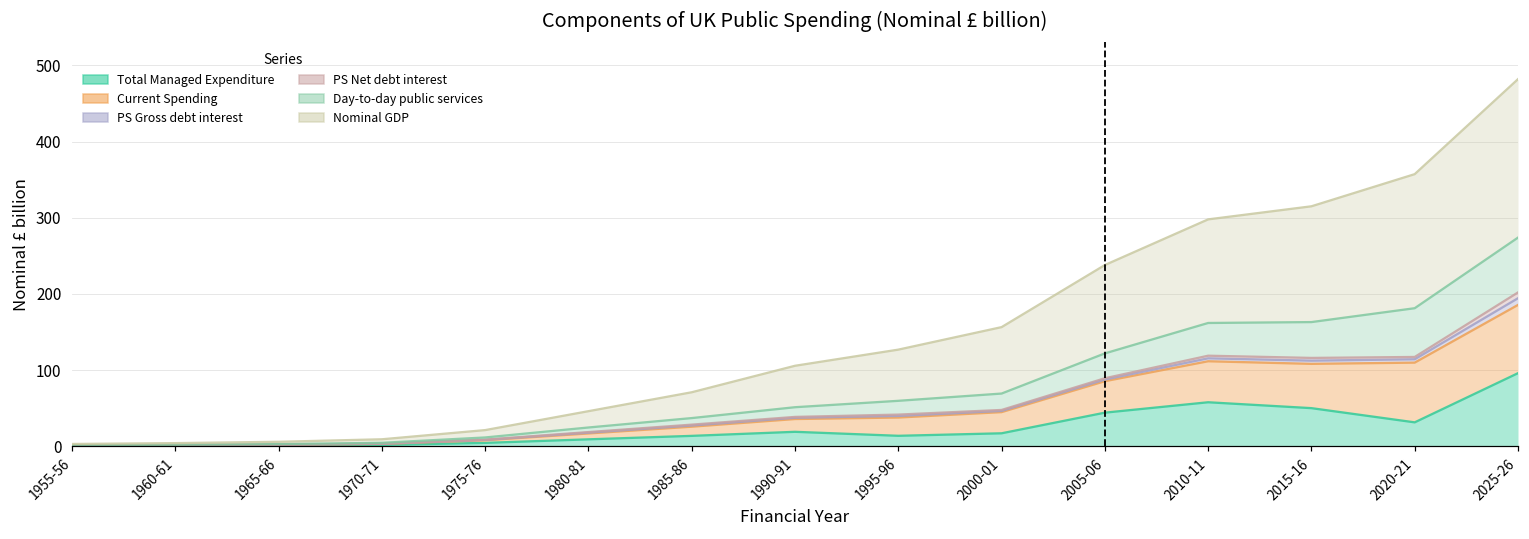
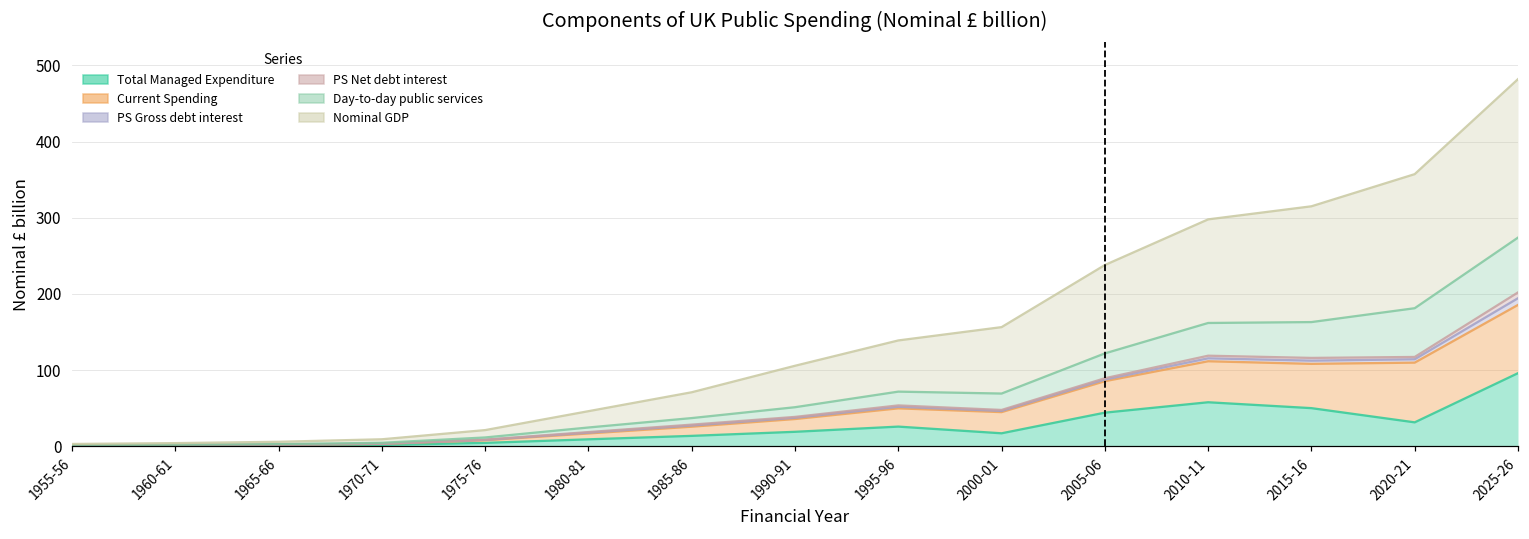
  {
    "Total Managed Expenditure": {
      "1980-81": 10,
      "1985-86": 10,
      "1990-91": 20,
-     "1995-96": 10,
+     "1995-96": 30,
      "2000-01": 20,
      "2005-06": 40,
      "2010-11": 60,
      "2015-16": 50,
      "2020-21": 30,
      "2025-26": 100
    }
  }
